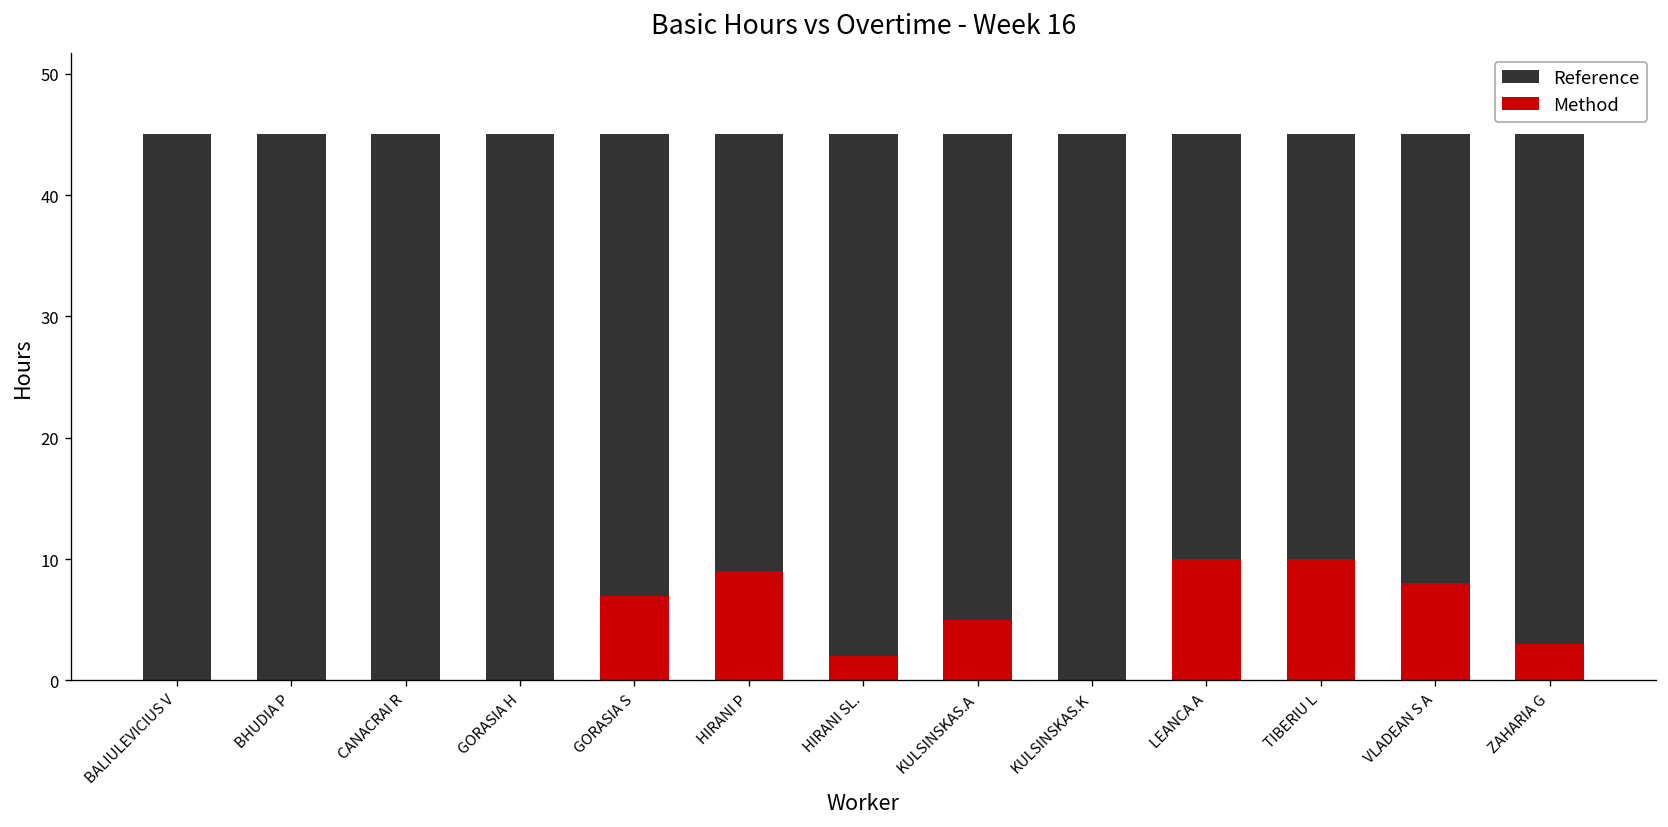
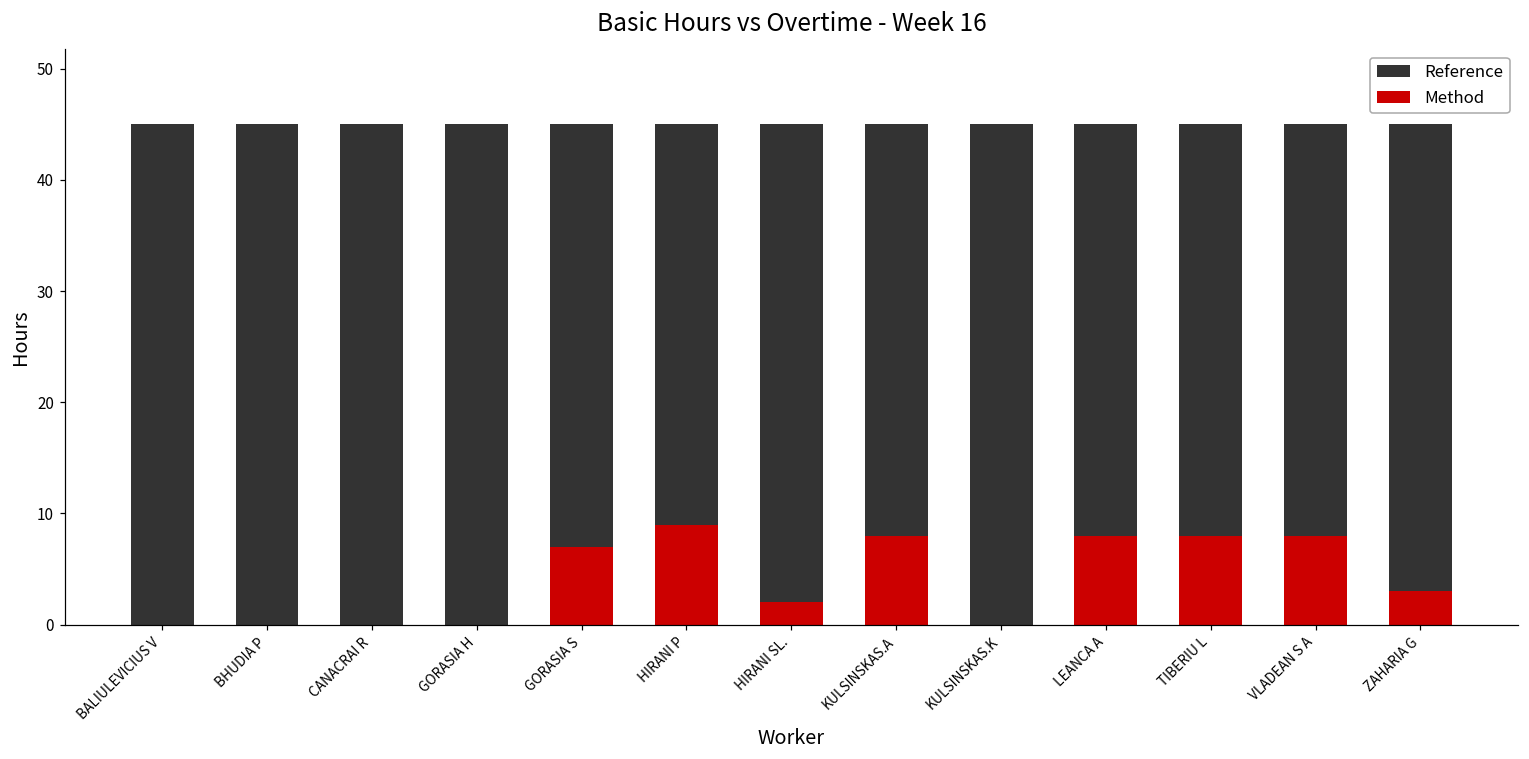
  {
    "Reference": {
      "BALIULEVICIUS V": 45,
      "BHUDIA P": 45,
      "CANACRAI R": 45,
      "GORASIA H": 45,
      "GORASIA S": 45,
      "HIRANI P": 45,
      "HIRANI SL.": 45,
      "KULSINSKAS.A": 45,
      "KULSINSKAS.K": 45,
      "LEANCA A": 45,
      "TIBERIU L": 45,
      "VLADEAN S A": 45,
      "ZAHARIA G": 45
    },
    "Method": {
      "BALIULEVICIUS V": 0,
      "BHUDIA P": 0,
      "CANACRAI R": 0,
      "GORASIA H": 0,
-     "KULSINSKAS.A": 5,
+     "KULSINSKAS.A": 8,
      "KULSINSKAS.K": 0,
-     "LEANCA A": 10,
-     "TIBERIU L": 10
+     "LEANCA A": 8,
+     "TIBERIU L": 8
    }
  }
